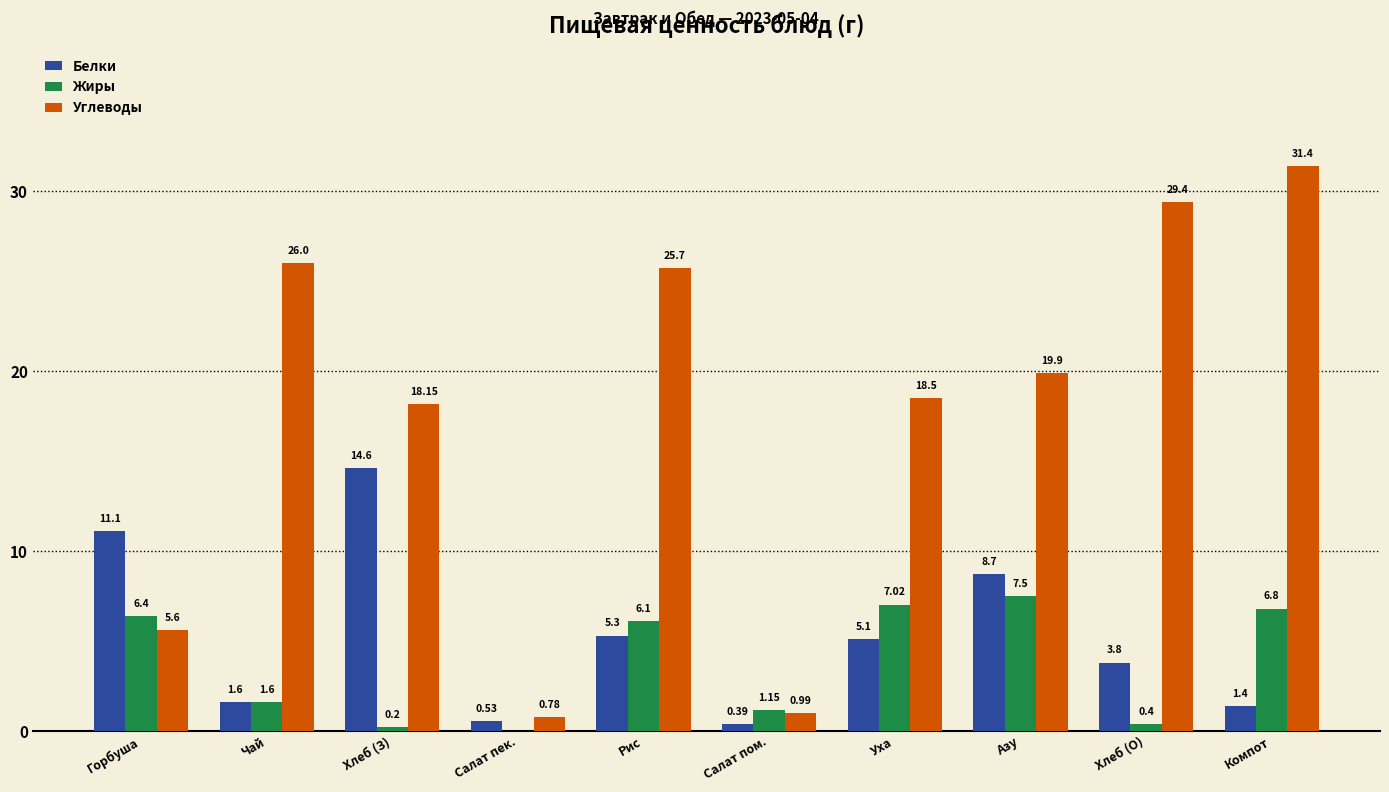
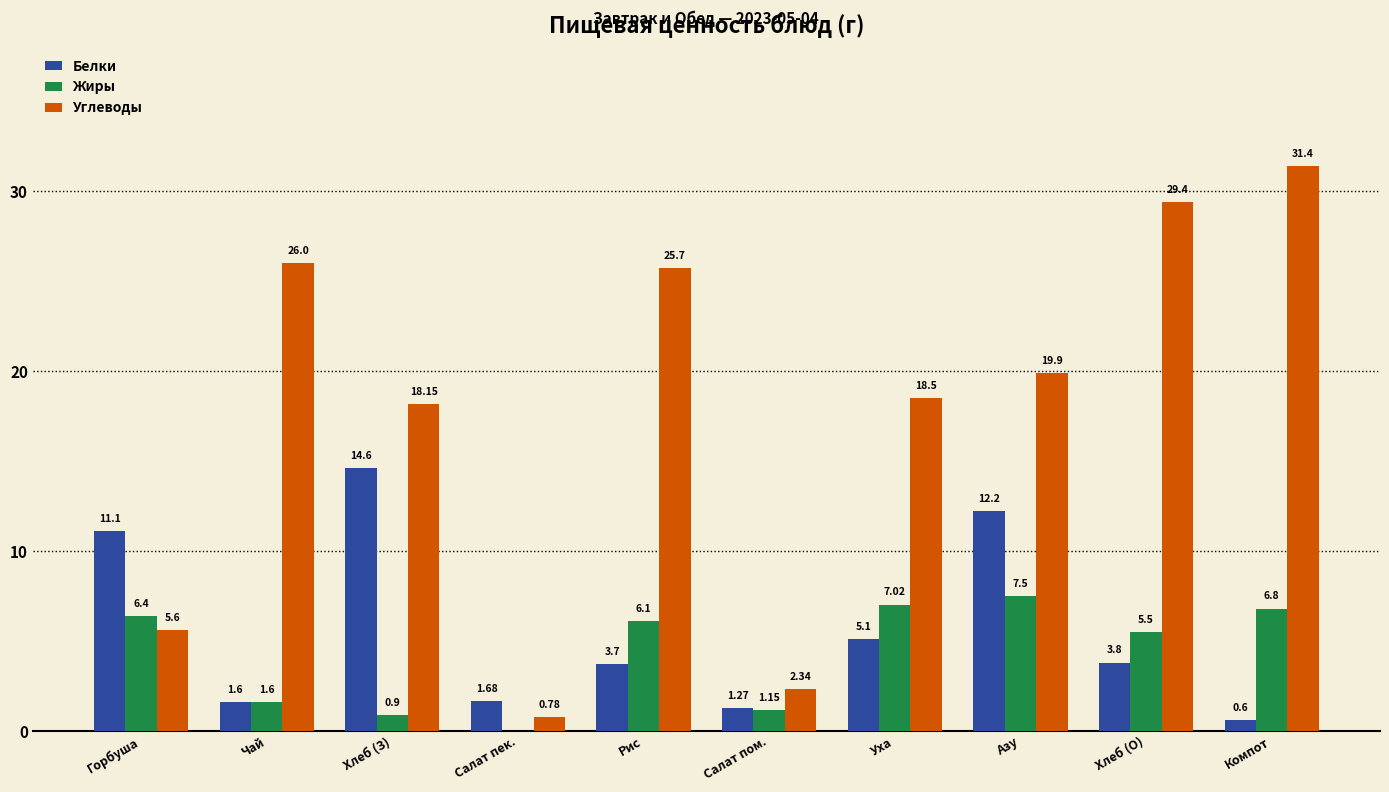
  {
    "Белки": {
      "Горбуша": 11.1,
      "Чай": 1.6,
      "Хлеб (З)": 14.6,
-     "Салат пек.": 0.53,
-     "Рис": 5.3,
-     "Салат пом.": 0.39,
+     "Салат пек.": 1.68,
+     "Рис": 3.7,
+     "Салат пом.": 1.27,
      "Уха": 5.1,
-     "Азу": 8.7,
+     "Азу": 12.2,
      "Хлеб (О)": 3.8,
-     "Компот": 1.4
+     "Компот": 0.6
    },
    "Жиры": {
      "Горбуша": 6.4,
      "Чай": 1.6,
-     "Хлеб (З)": 0.2,
+     "Хлеб (З)": 0.9,
      "Рис": 6.1,
      "Салат пом.": 1.15,
      "Уха": 7.02,
      "Азу": 7.5,
-     "Хлеб (О)": 0.4,
+     "Хлеб (О)": 5.5,
      "Компот": 6.8
    },
    "Углеводы": {
      "Горбуша": 5.6,
      "Чай": 26.0,
      "Хлеб (З)": 18.15,
      "Салат пек.": 0.78,
      "Рис": 25.7,
-     "Салат пом.": 0.99,
+     "Салат пом.": 2.34,
      "Уха": 18.5,
      "Азу": 19.9,
      "Хлеб (О)": 29.4,
      "Компот": 31.4
    }
  }
